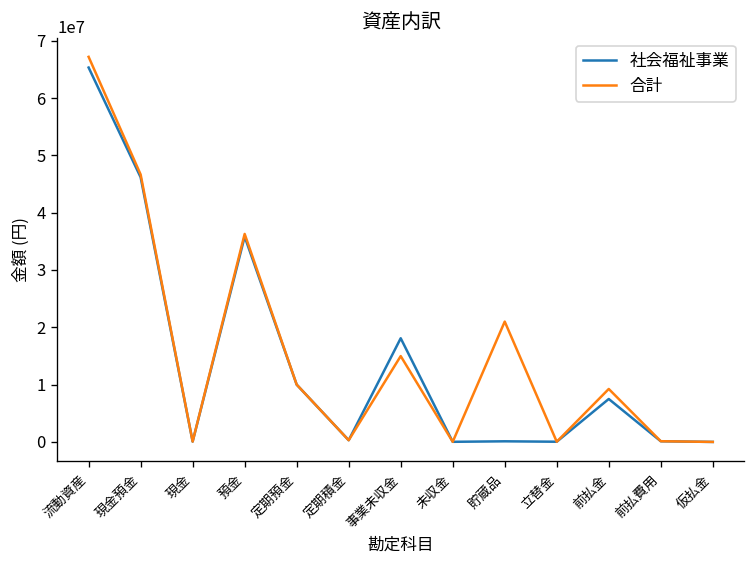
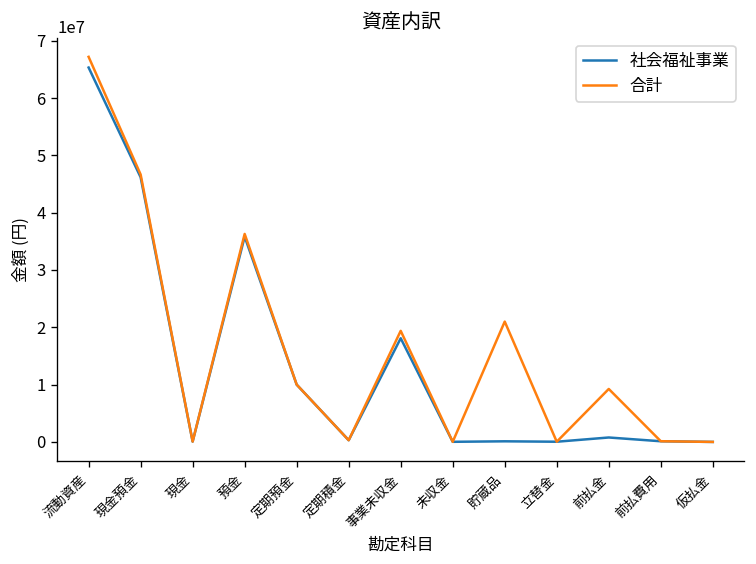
  {
    "社会福祉事業": {
      "流動資産": 65000000,
      "事業未収金": 18000000,
      "貯蔵品": 0,
-     "前払金": 7000000
+     "前払金": 1000000
    },
    "合計": {
      "流動資産": 67000000,
-     "事業未収金": 15000000,
+     "事業未収金": 19000000,
      "貯蔵品": 21000000,
      "前払金": 9000000
    }
  }
